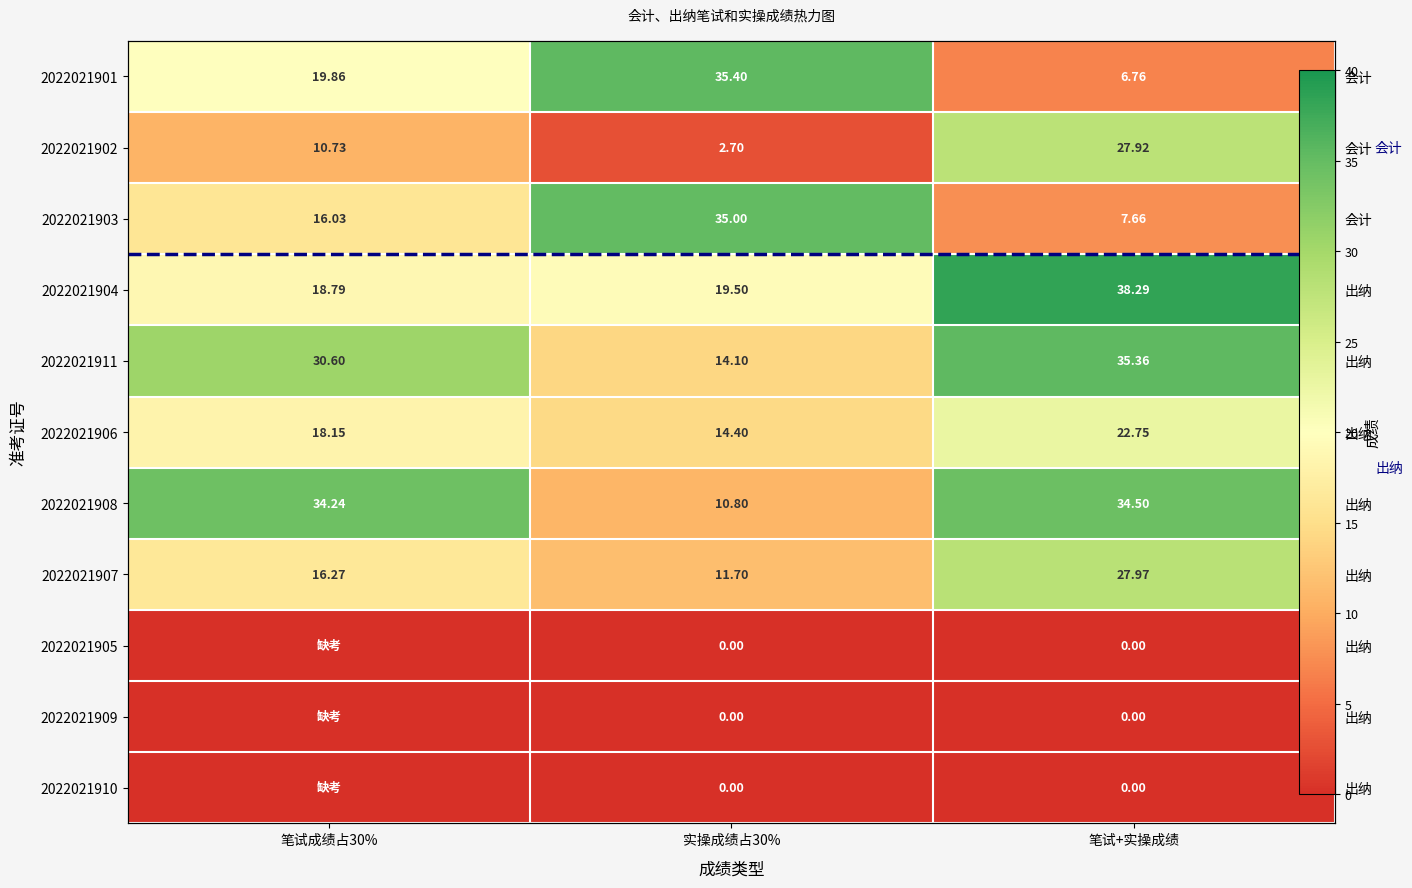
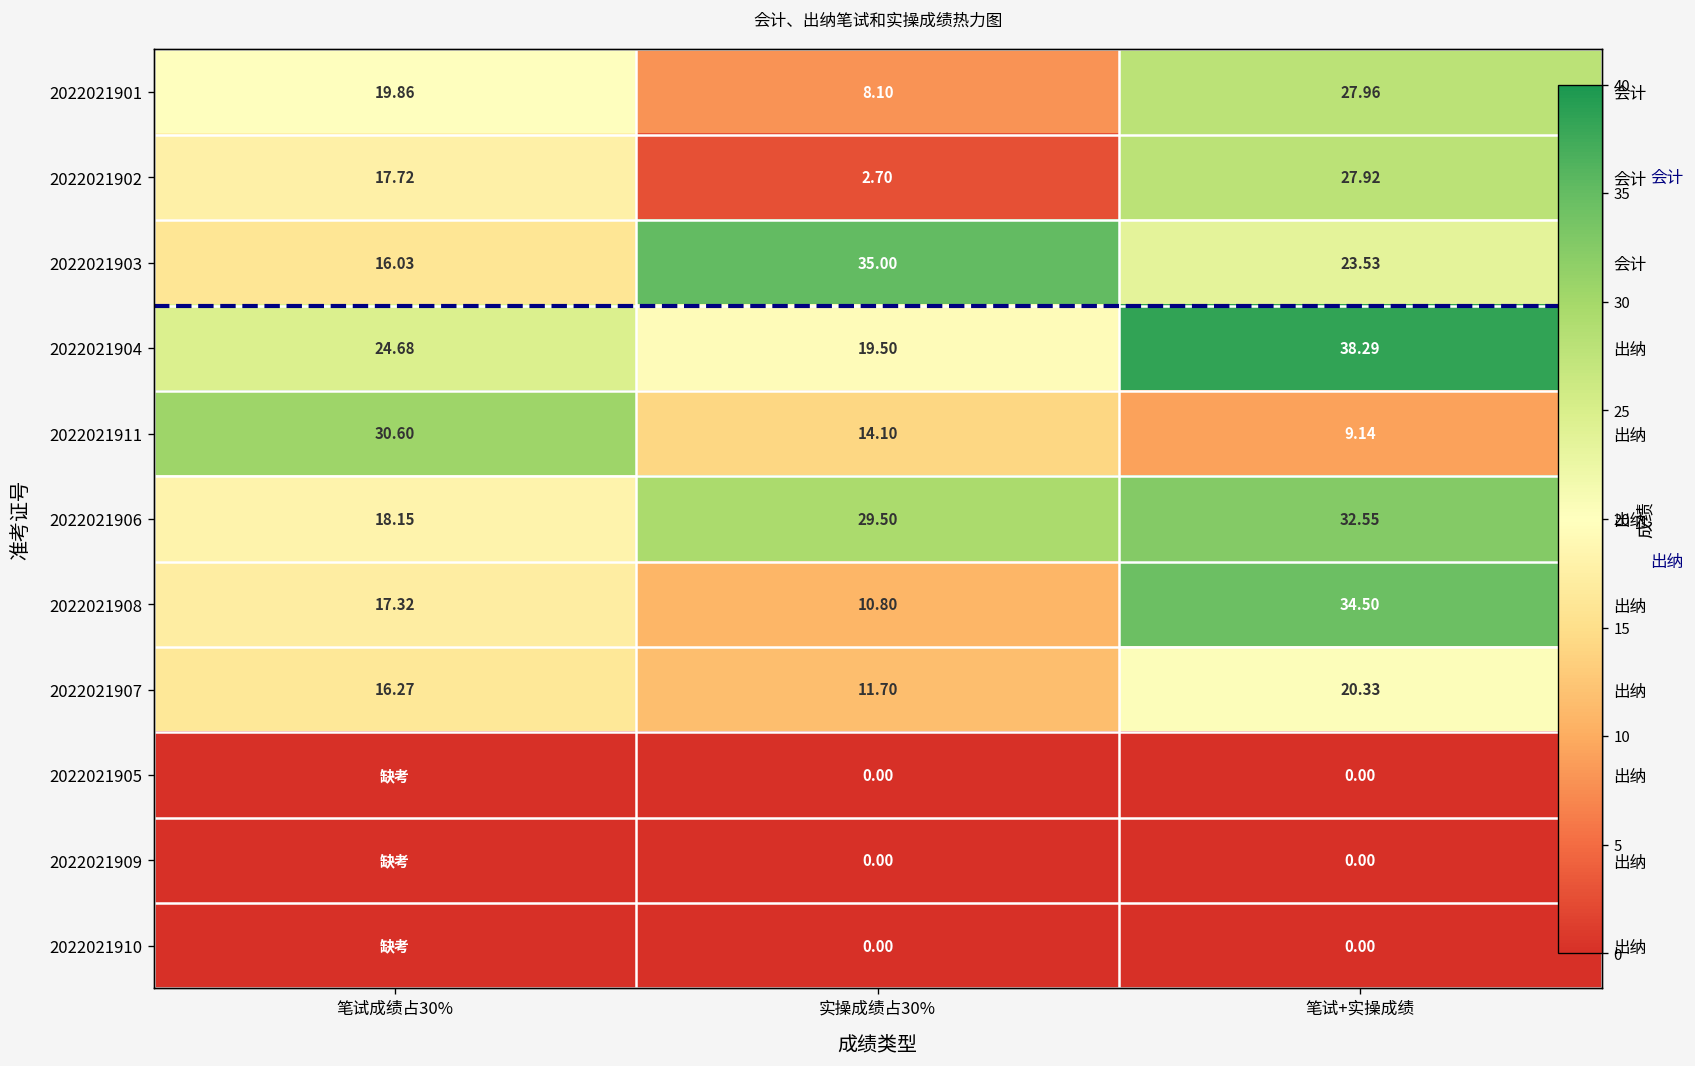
  {
    "2022021901": {
      "笔试成绩占30%": 19.86,
-     "实操成绩占30%": 35.40,
-     "笔试+实操成绩": 6.76
+     "实操成绩占30%": 8.10,
+     "笔试+实操成绩": 27.96
    },
    "2022021902": {
-     "笔试成绩占30%": 10.73,
+     "笔试成绩占30%": 17.72,
      "实操成绩占30%": 2.70,
      "笔试+实操成绩": 27.92
    },
    "2022021903": {
      "笔试成绩占30%": 16.03,
      "实操成绩占30%": 35.00,
-     "笔试+实操成绩": 7.66
+     "笔试+实操成绩": 23.53
    },
    "2022021904": {
-     "笔试成绩占30%": 18.79,
+     "笔试成绩占30%": 24.68,
      "实操成绩占30%": 19.50,
      "笔试+实操成绩": 38.29
    },
    "2022021911": {
      "笔试成绩占30%": 30.60,
      "实操成绩占30%": 14.10,
-     "笔试+实操成绩": 35.36
+     "笔试+实操成绩": 9.14
    },
    "2022021906": {
      "笔试成绩占30%": 18.15,
-     "实操成绩占30%": 14.40,
-     "笔试+实操成绩": 22.75
+     "实操成绩占30%": 29.50,
+     "笔试+实操成绩": 32.55
    },
    "2022021908": {
-     "笔试成绩占30%": 34.24,
+     "笔试成绩占30%": 17.32,
      "实操成绩占30%": 10.80,
      "笔试+实操成绩": 34.50
    },
    "2022021907": {
      "笔试成绩占30%": 16.27,
      "实操成绩占30%": 11.70,
-     "笔试+实操成绩": 27.97
+     "笔试+实操成绩": 20.33
    },
    "2022021905": {
      "实操成绩占30%": 0.00,
      "笔试+实操成绩": 0.00
    },
    "2022021909": {
      "实操成绩占30%": 0.00,
      "笔试+实操成绩": 0.00
    },
    "2022021910": {
      "实操成绩占30%": 0.00,
      "笔试+实操成绩": 0.00
    }
  }
